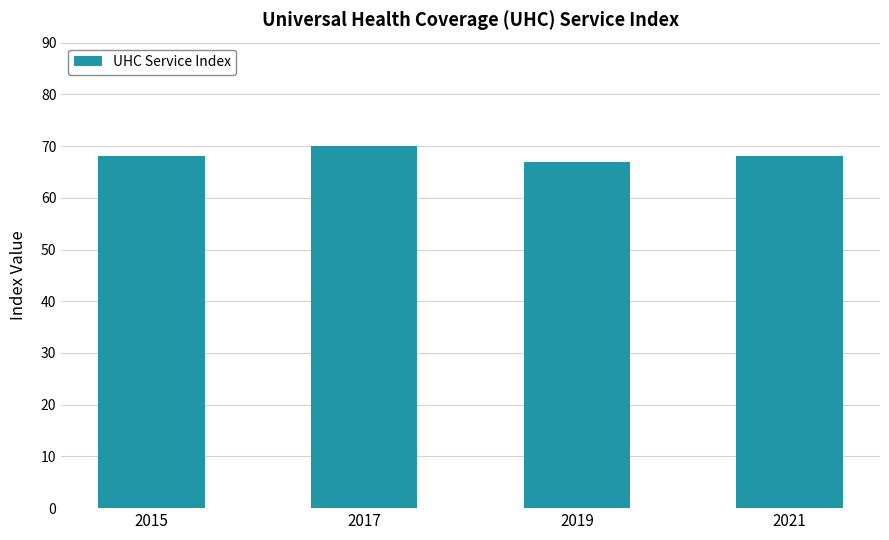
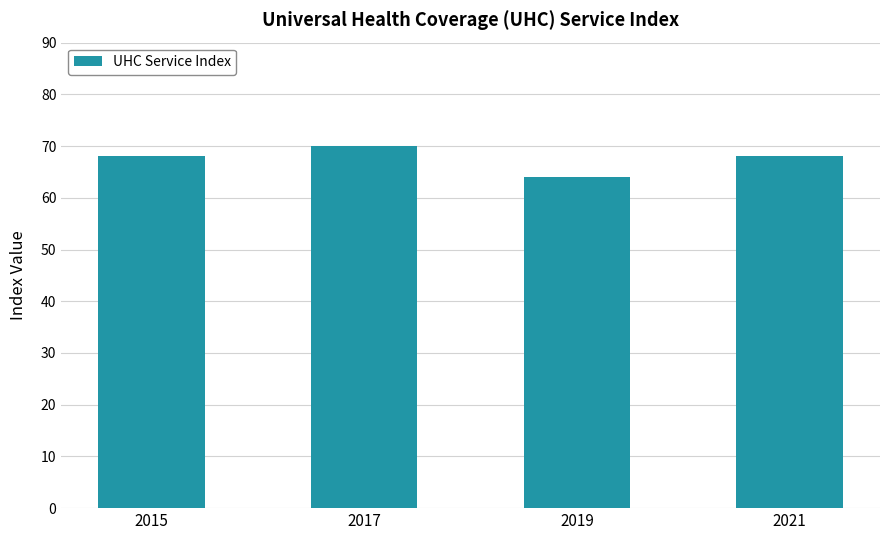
  {
    "2015": 68,
    "2017": 70,
-   "2019": 67,
+   "2019": 64,
    "2021": 68
  }
